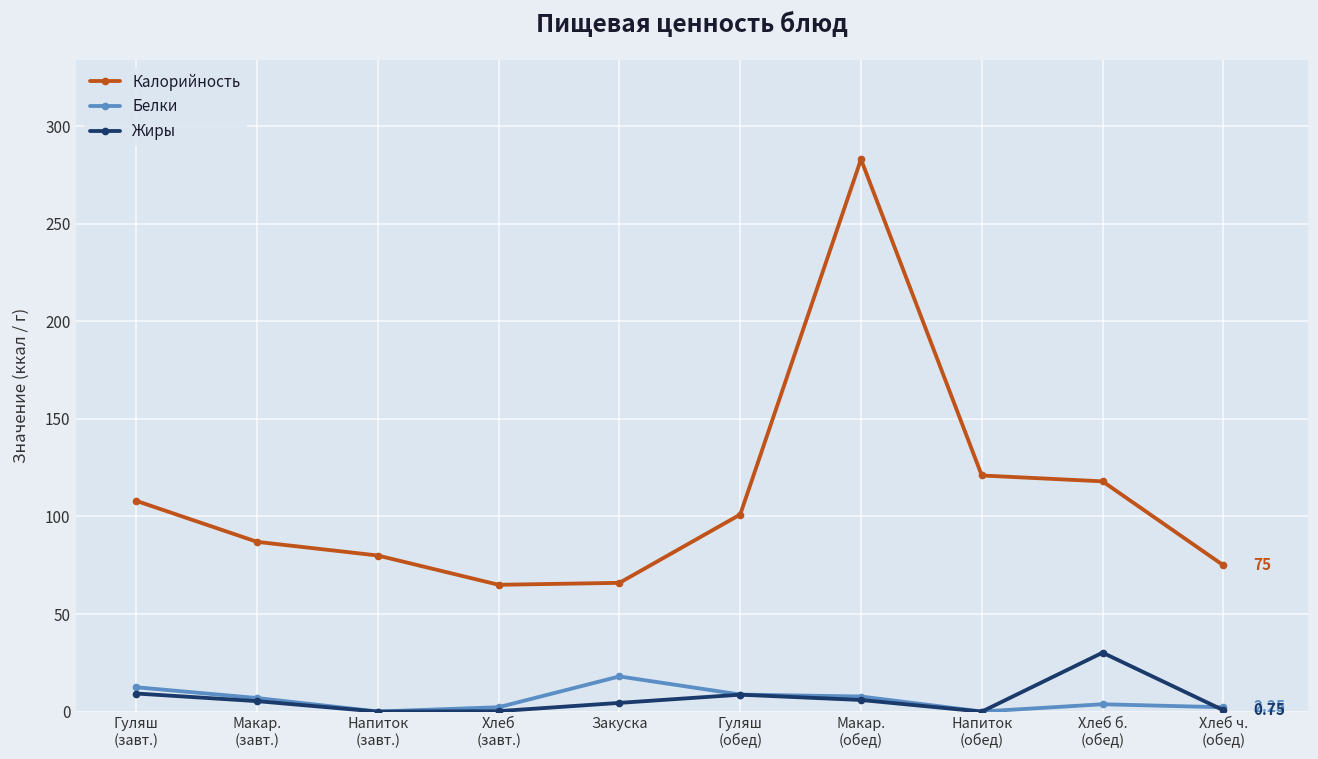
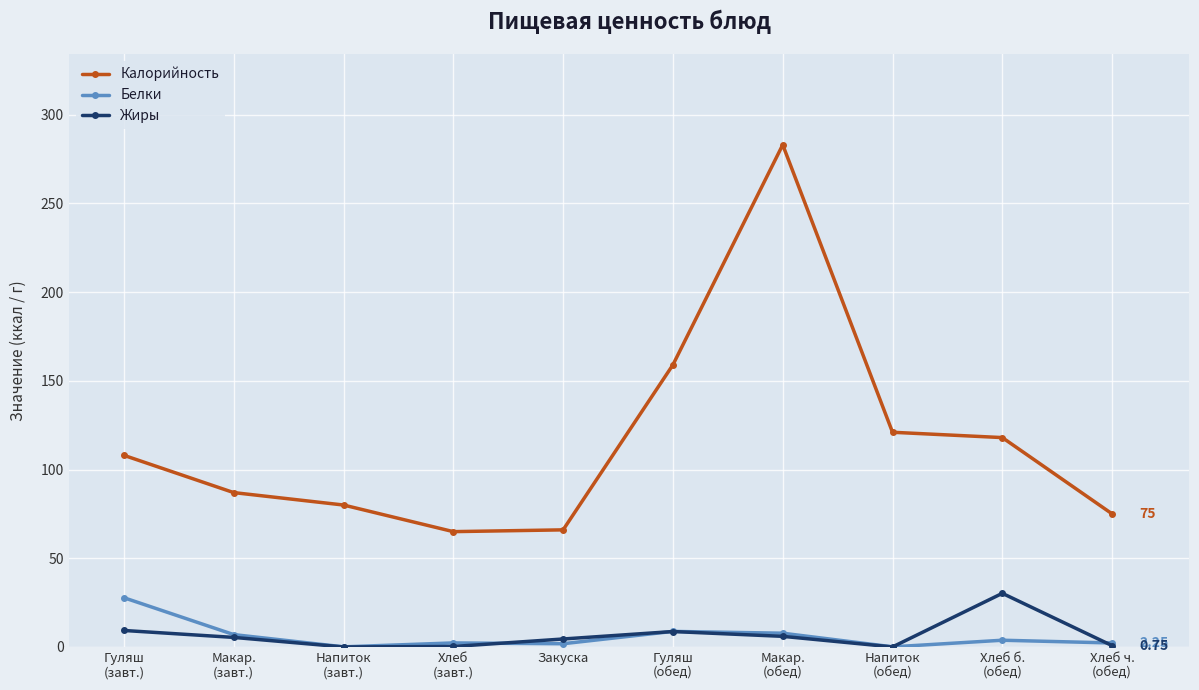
  {
    "Калорийность": {
      "Гуляш (завт.)": 108,
      "Макар. (завт.)": 87,
      "Напиток (завт.)": 80,
      "Хлеб (завт.)": 65,
      "Закуска": 66,
-     "Гуляш (обед)": 101,
+     "Гуляш (обед)": 159,
      "Макар. (обед)": 283,
      "Напиток (обед)": 121,
      "Хлеб б. (обед)": 118
    },
    "Белки": {
-     "Гуляш (завт.)": 13,
+     "Гуляш (завт.)": 28,
      "Макар. (завт.)": 7,
      "Хлеб (завт.)": 2,
-     "Закуска": 18,
+     "Закуска": 2,
      "Макар. (обед)": 8,
      "Хлеб б. (обед)": 4,
      "Хлеб ч. (обед)": 2
    },
    "Жиры": {
      "Гуляш (завт.)": 9,
      "Макар. (завт.)": 5,
      "Хлеб (завт.)": 0,
      "Закуска": 5,
      "Макар. (обед)": 6,
      "Хлеб б. (обед)": 30,
      "Хлеб ч. (обед)": 1
    }
  }
